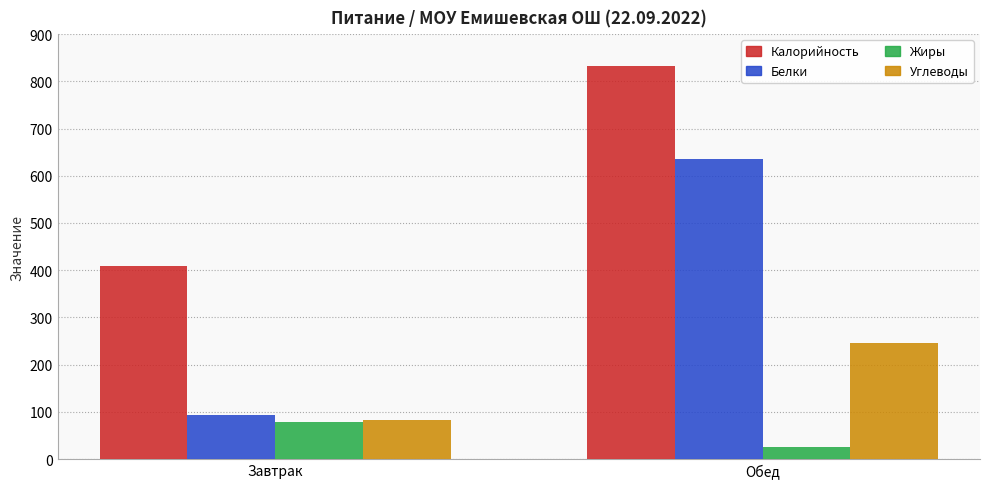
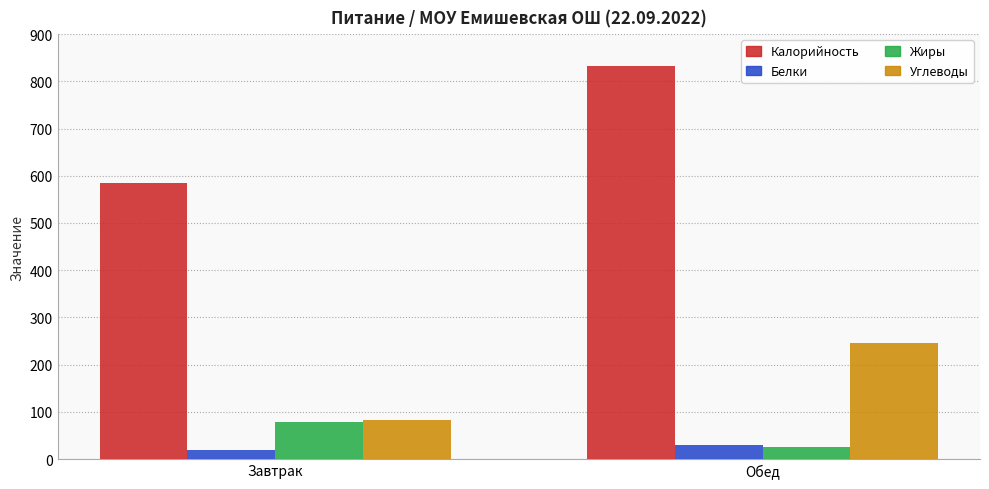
  {
    "Калорийность": {
-     "Завтрак": 410,
+     "Завтрак": 590,
      "Обед": 830
    },
    "Белки": {
-     "Завтрак": 90,
-     "Обед": 640
+     "Завтрак": 20,
+     "Обед": 30
    },
    "Жиры": {
      "Завтрак": 80,
      "Обед": 20
    },
    "Углеводы": {
      "Завтрак": 80,
      "Обед": 250
    }
  }
